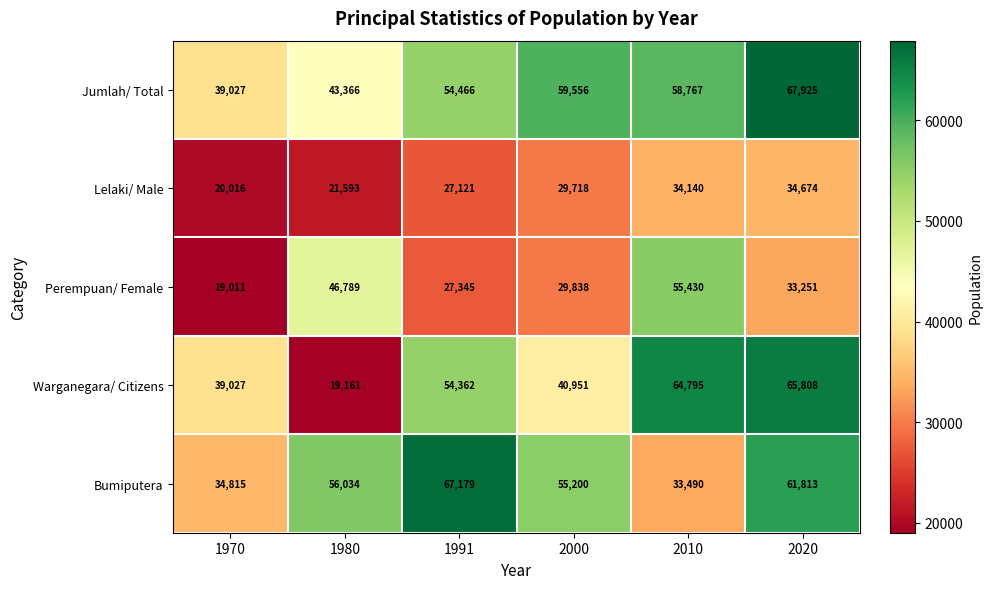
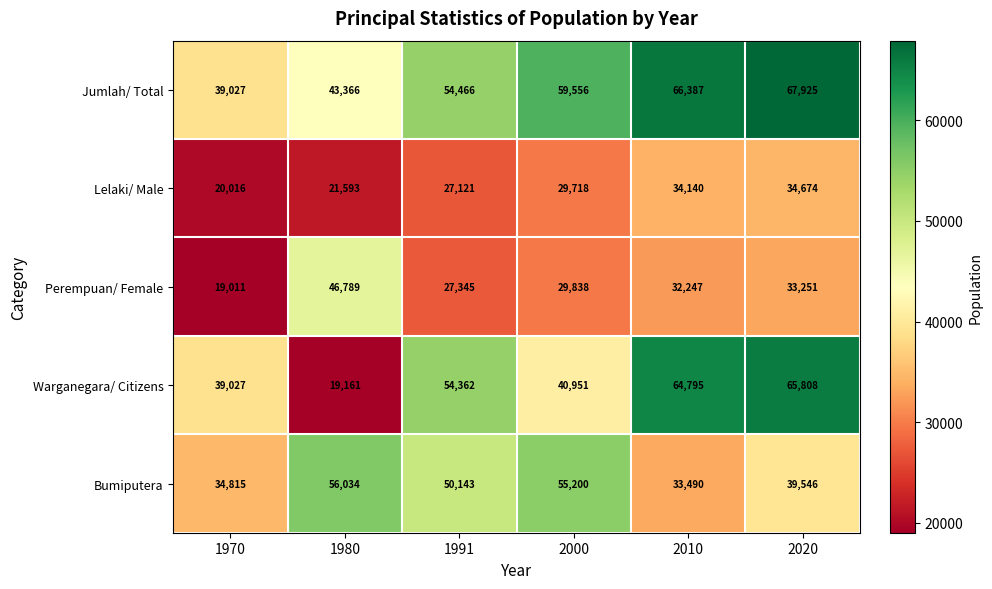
  {
    "Jumlah/ Total": {
      "1970": "39,027",
      "1980": "43,366",
      "1991": "54,466",
      "2000": "59,556",
-     "2010": "58,767",
+     "2010": "66,387",
      "2020": "67,925"
    },
    "Lelaki/ Male": {
      "1970": "20,016",
      "1980": "21,593",
      "1991": "27,121",
      "2000": "29,718",
      "2010": "34,140",
      "2020": "34,674"
    },
    "Perempuan/ Female": {
      "1970": "19,011",
      "1980": "46,789",
      "1991": "27,345",
      "2000": "29,838",
-     "2010": "55,430",
+     "2010": "32,247",
      "2020": "33,251"
    },
    "Warganegara/ Citizens": {
      "1970": "39,027",
      "1980": "19,161",
      "1991": "54,362",
      "2000": "40,951",
      "2010": "64,795",
      "2020": "65,808"
    },
    "Bumiputera": {
      "1970": "34,815",
      "1980": "56,034",
-     "1991": "67,179",
+     "1991": "50,143",
      "2000": "55,200",
      "2010": "33,490",
-     "2020": "61,813"
+     "2020": "39,546"
    }
  }
